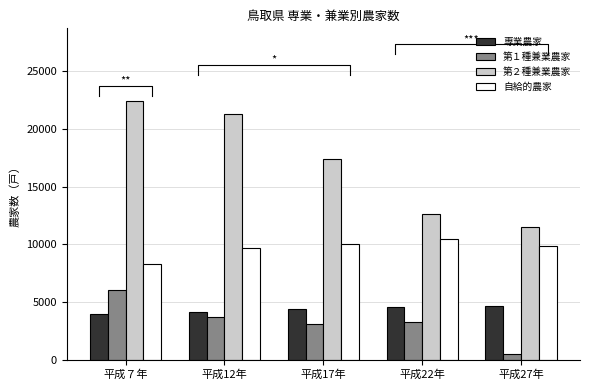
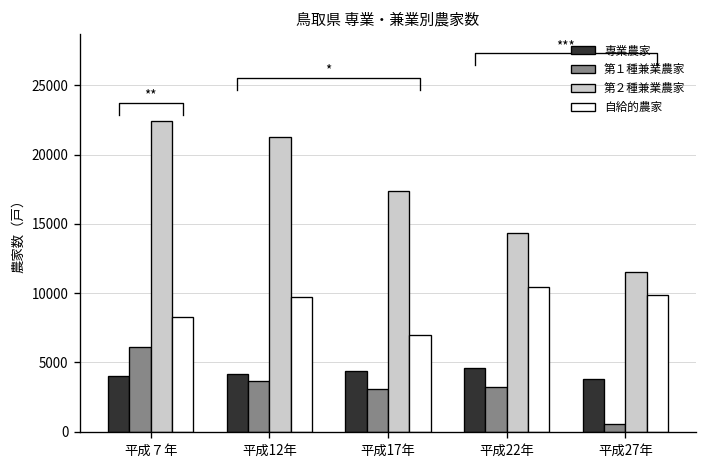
  {
    "専業農家": {
      "平成７年": 4000,
      "平成12年": 4200,
      "平成17年": 4400,
      "平成22年": 4600,
-     "平成27年": 4700
+     "平成27年": 3800
    },
    "第１種兼業農家": {
      "平成７年": 6100,
      "平成12年": 3700,
      "平成17年": 3100,
      "平成22年": 3200,
      "平成27年": 500
    },
    "第２種兼業農家": {
      "平成７年": 22400,
      "平成12年": 21300,
      "平成17年": 17400,
-     "平成22年": 12600,
+     "平成22年": 14400,
      "平成27年": 11500
    },
    "自給的農家": {
      "平成７年": 8300,
      "平成12年": 9700,
-     "平成17年": 10100,
+     "平成17年": 7000,
      "平成22年": 10500,
      "平成27年": 9900
    }
  }
